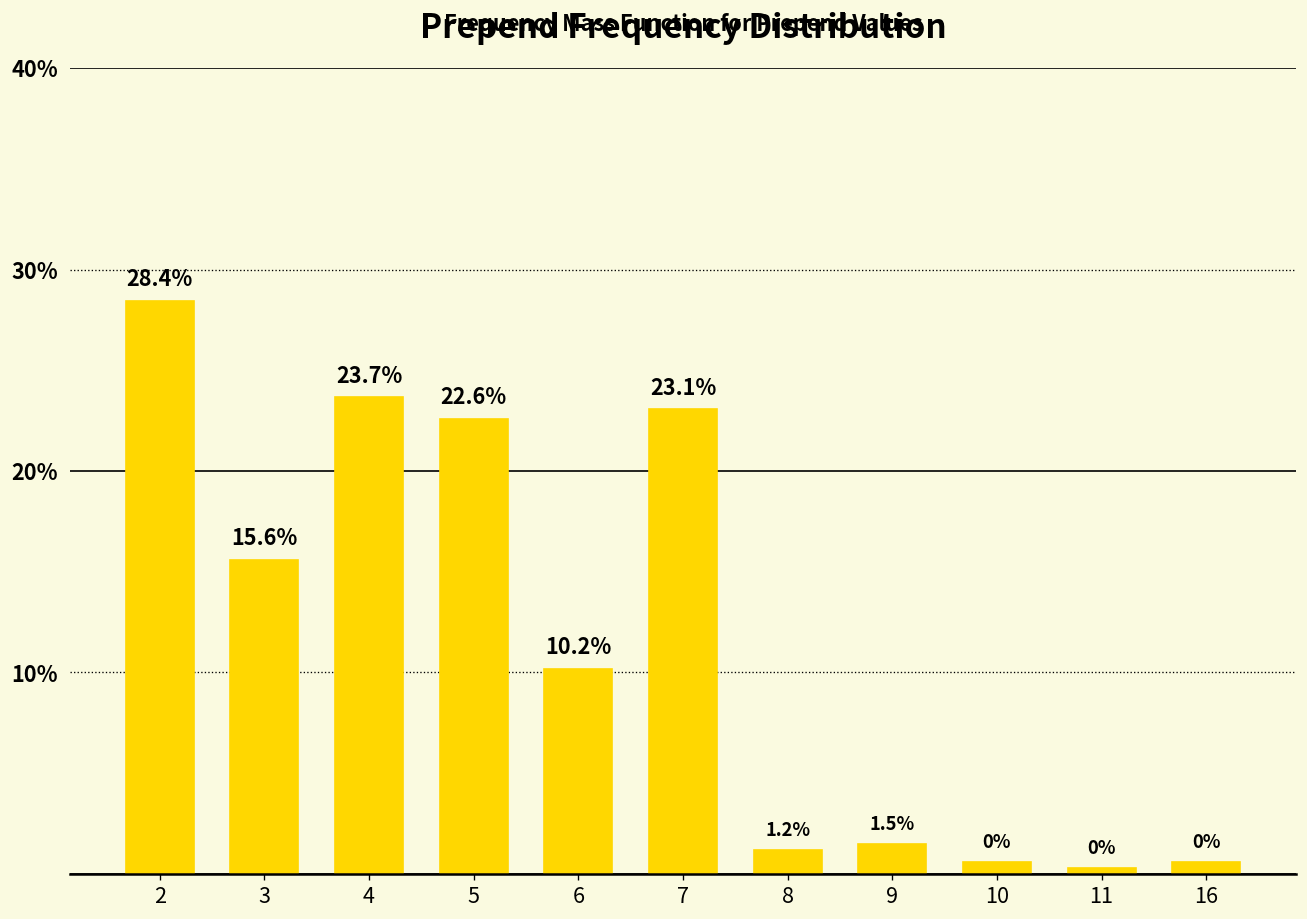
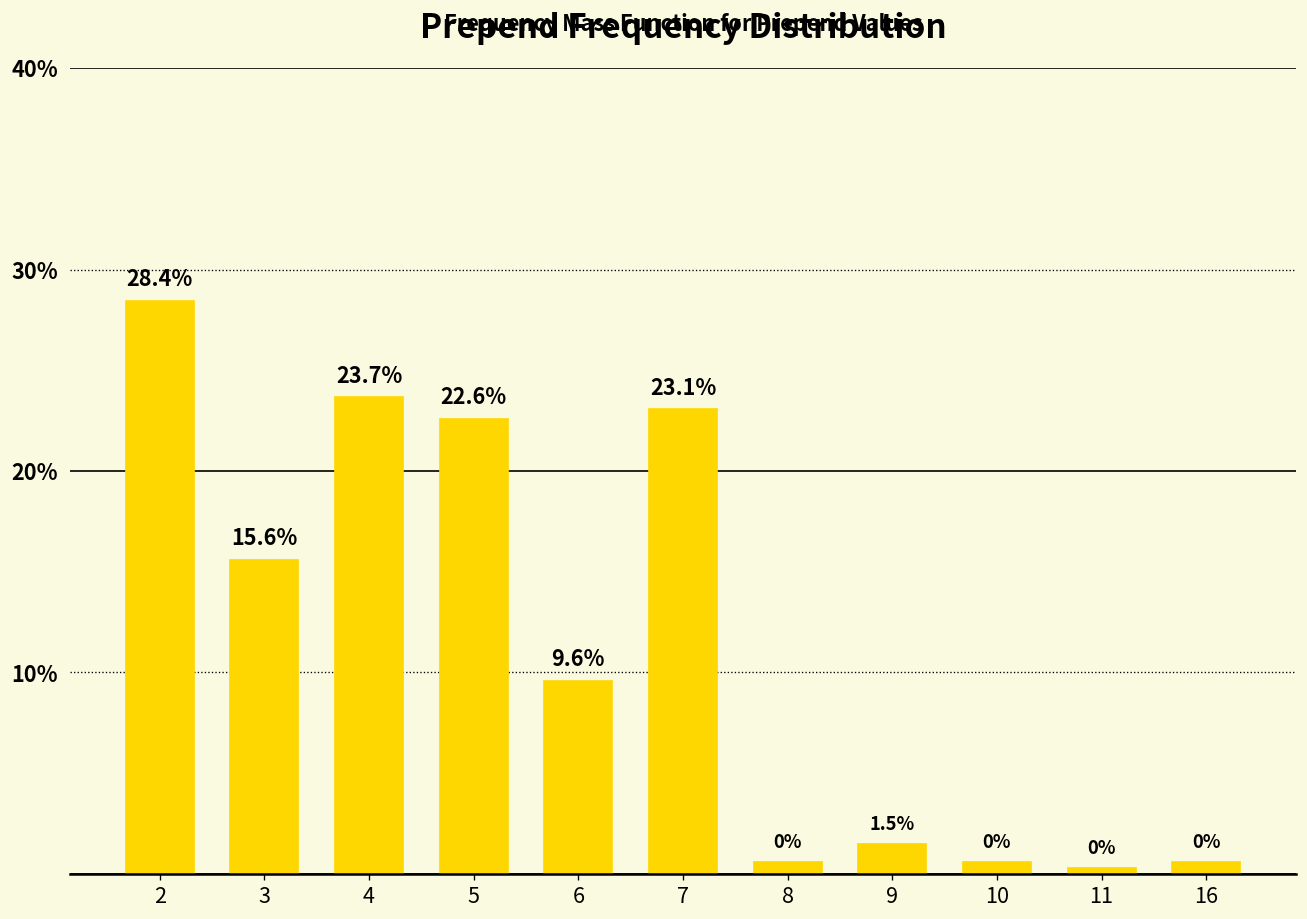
  {
    "2": "28.4%",
    "3": "15.6%",
    "4": "23.7%",
    "5": "22.6%",
-   "6": "10.2%",
+   "6": "9.6%",
    "7": "23.1%",
-   "8": "1.2%",
+   "8": "0%",
    "9": "1.5%",
    "10": "0%",
    "11": "0%",
    "16": "0%"
  }
